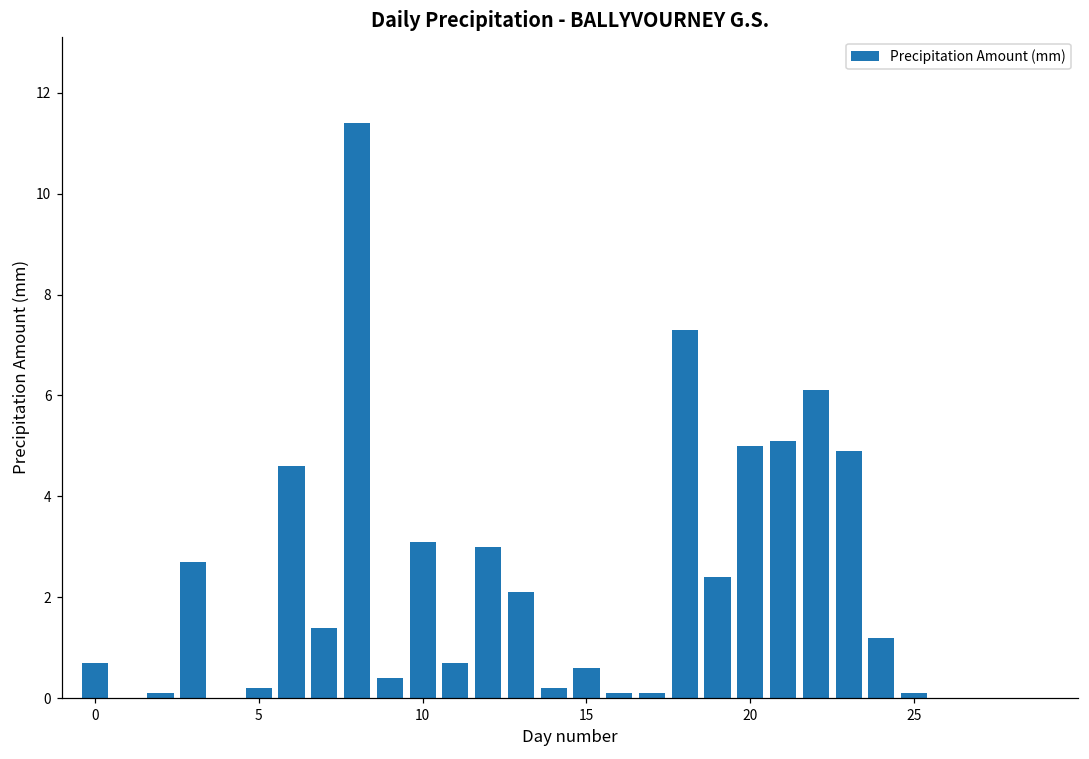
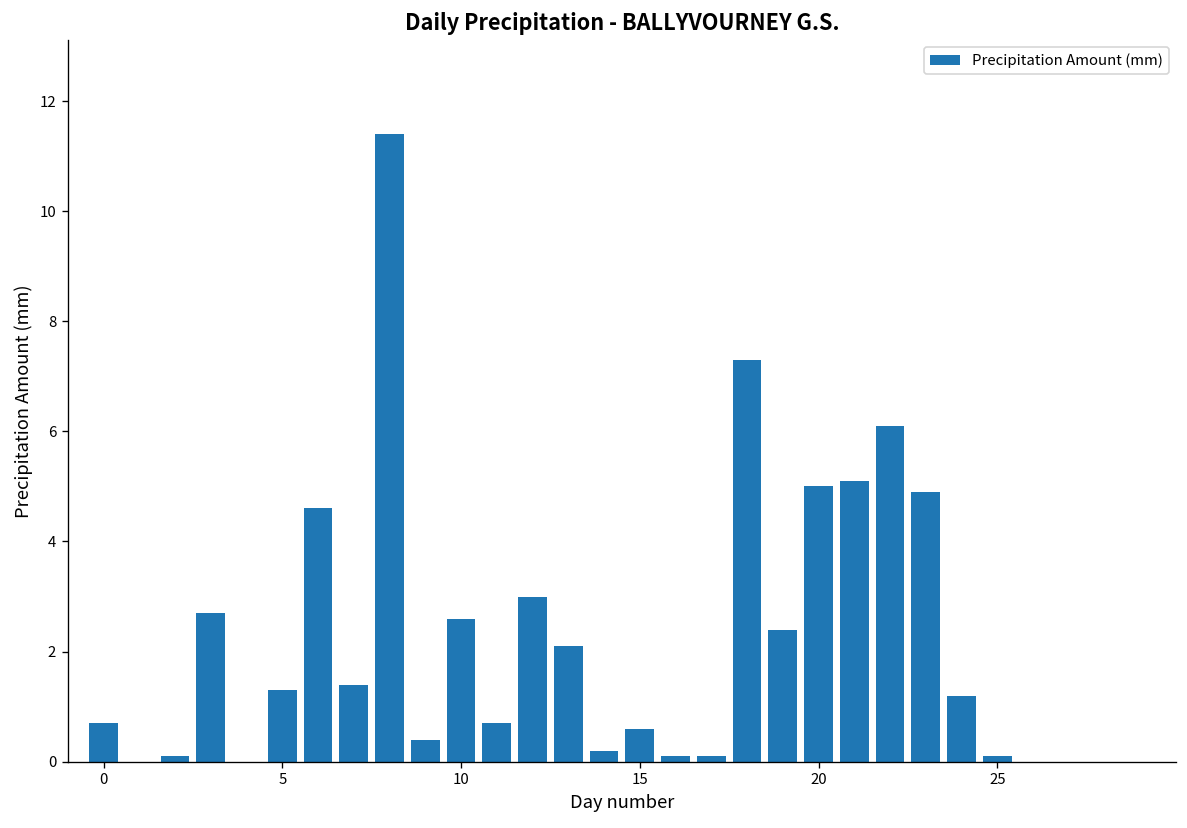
  {
    "0": 0.7,
-   "5": 0.2,
-   "10": 3.1,
+   "5": 1.3,
+   "10": 2.6,
    "15": 0.6,
    "20": 5.0,
    "25": 0.1
  }
